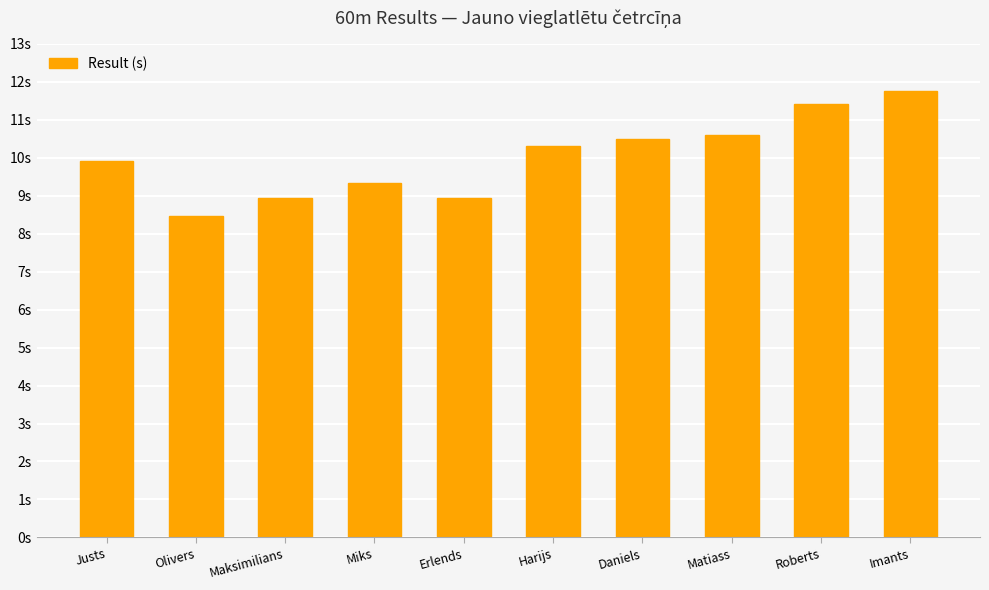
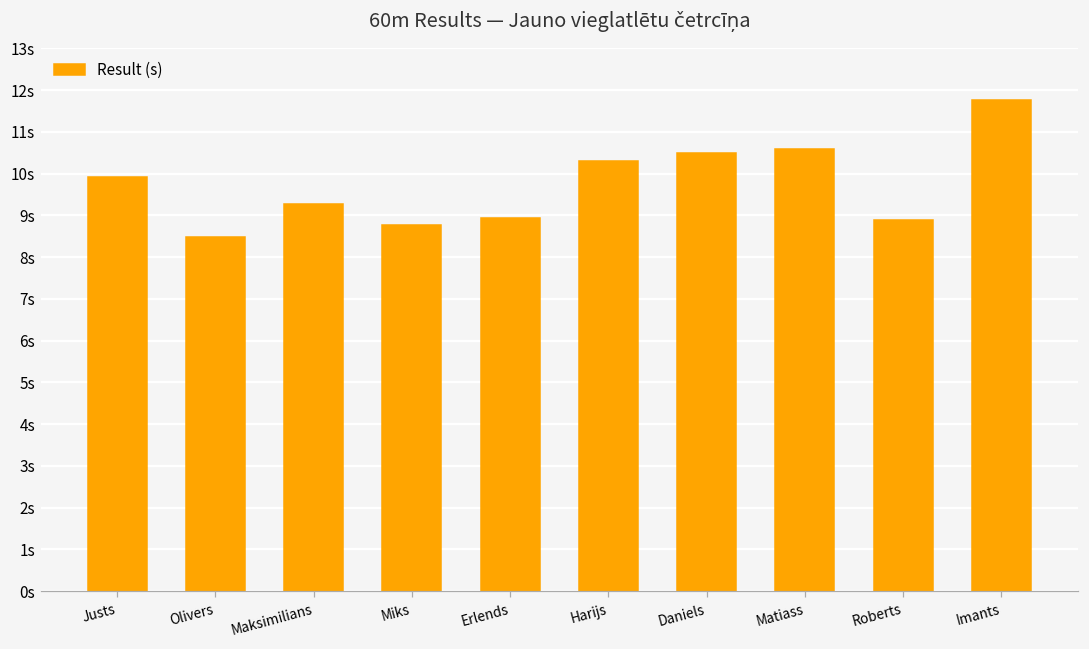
  {
    "Justs": "9.9s",
    "Olivers": "8.5s",
-   "Maksimilians": "8.9s",
-   "Miks": "9.3s",
+   "Maksimilians": "9.3s",
+   "Miks": "8.8s",
    "Erlends": "8.9s",
    "Harijs": "10.3s",
    "Daniels": "10.5s",
    "Matiass": "10.6s",
-   "Roberts": "11.4s",
+   "Roberts": "8.9s",
    "Imants": "11.8s"
  }
